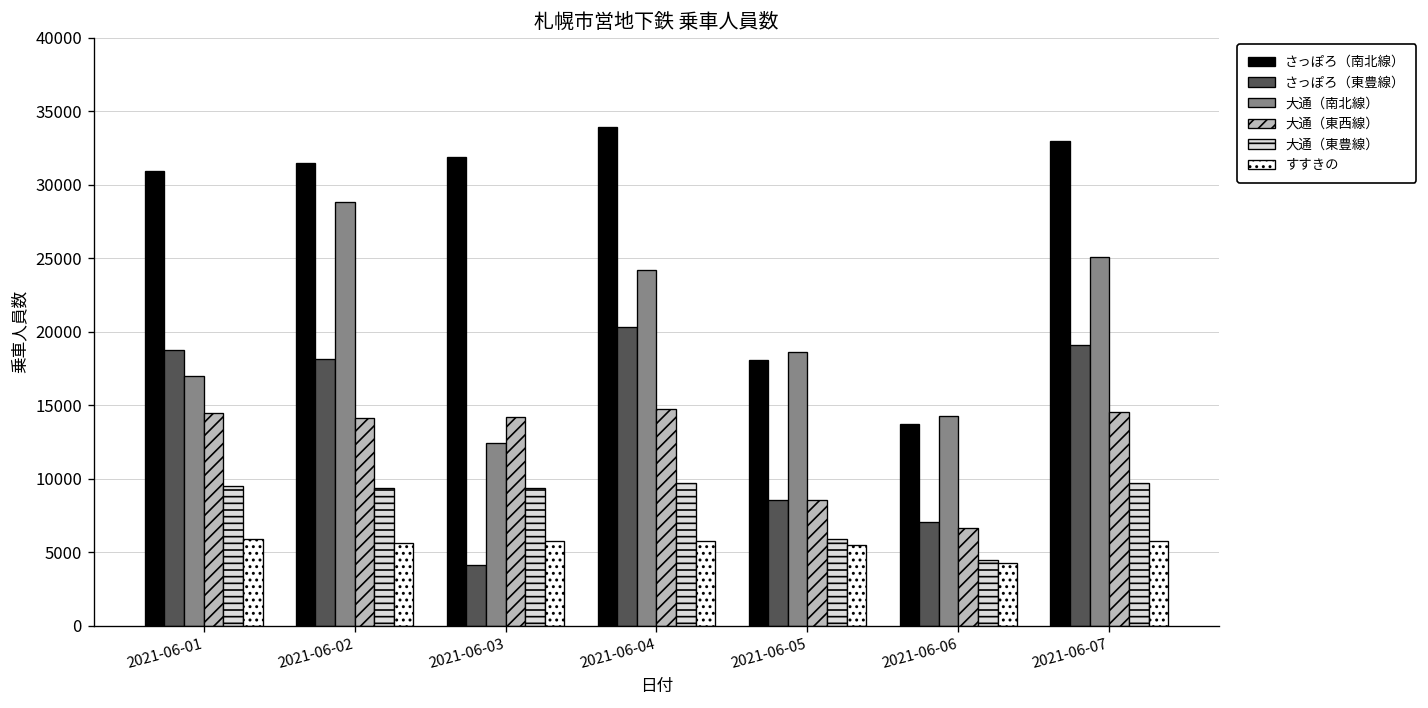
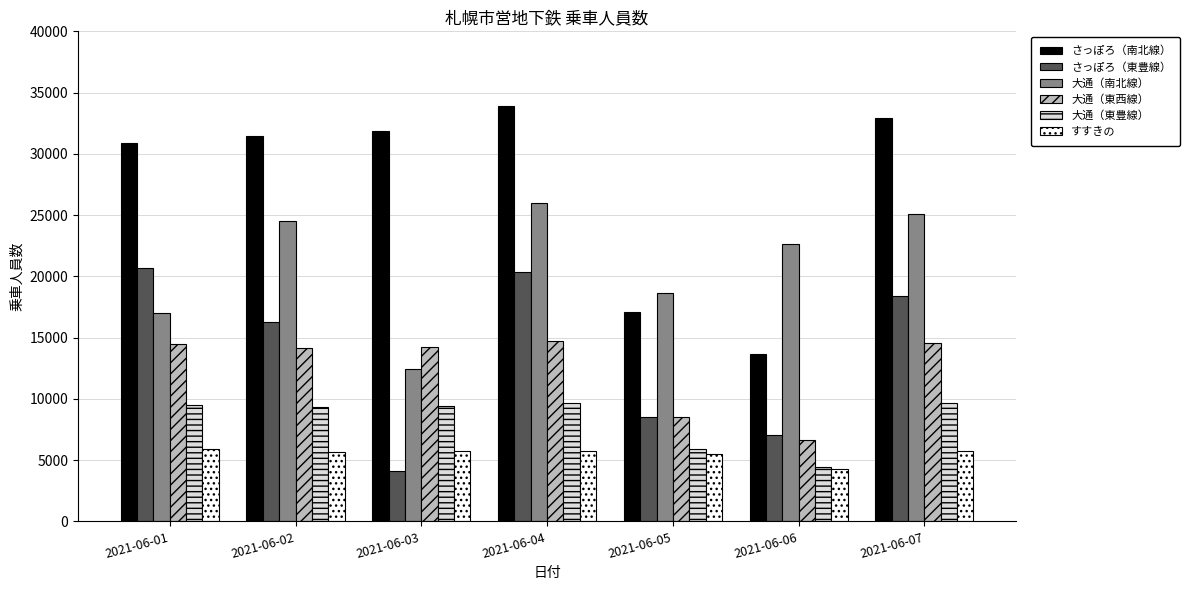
  {
    "さっぽろ（南北線）": {
      "2021-06-01": 30900,
      "2021-06-02": 31500,
      "2021-06-03": 31900,
      "2021-06-04": 33900,
-     "2021-06-05": 18100,
+     "2021-06-05": 17100,
      "2021-06-06": 13700,
      "2021-06-07": 33000
    },
    "さっぽろ（東豊線）": {
-     "2021-06-01": 18800,
-     "2021-06-02": 18200,
+     "2021-06-01": 20600,
+     "2021-06-02": 16300,
      "2021-06-03": 4100,
      "2021-06-04": 20300,
      "2021-06-05": 8500,
      "2021-06-06": 7100,
-     "2021-06-07": 19100
+     "2021-06-07": 18400
    },
    "大通（南北線）": {
      "2021-06-01": 17000,
-     "2021-06-02": 28800,
+     "2021-06-02": 24600,
      "2021-06-03": 12400,
-     "2021-06-04": 24200,
+     "2021-06-04": 26000,
      "2021-06-05": 18600,
-     "2021-06-06": 14300,
+     "2021-06-06": 22700,
      "2021-06-07": 25100
    }
  }
